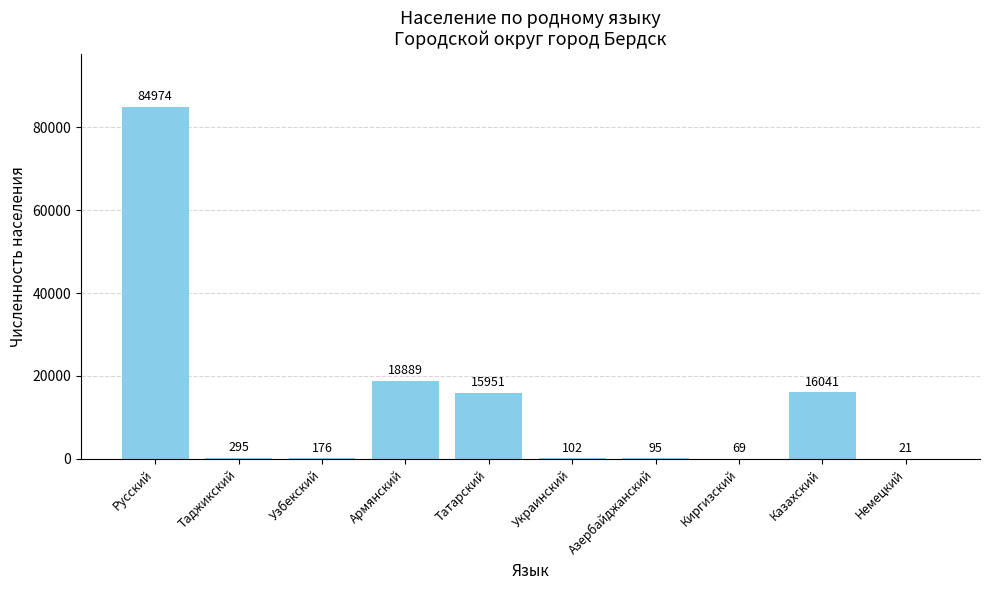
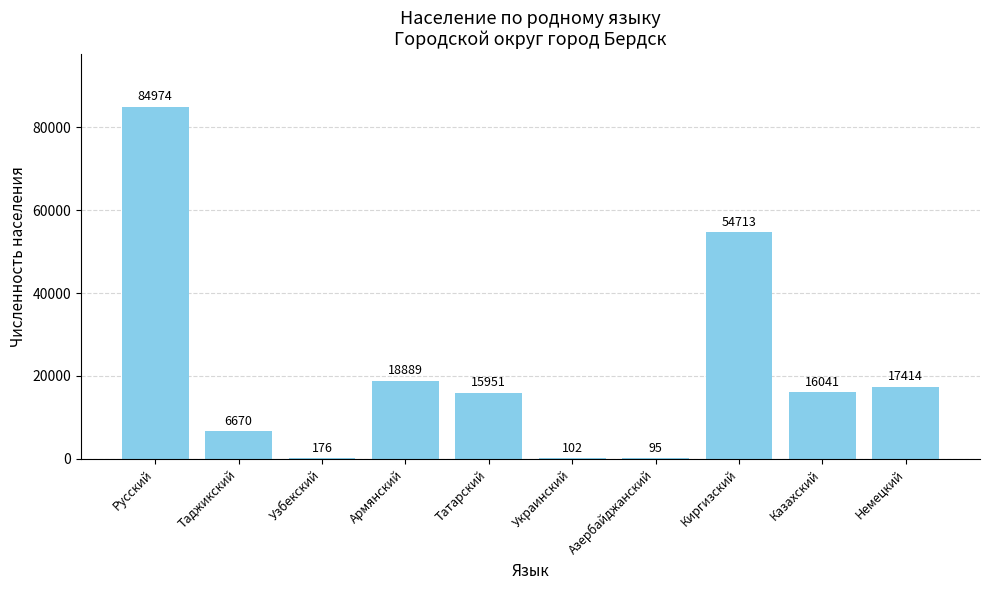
  {
    "Русский": 84974,
-   "Таджикский": 295,
+   "Таджикский": 6670,
    "Узбекский": 176,
    "Армянский": 18889,
    "Татарский": 15951,
    "Украинский": 102,
    "Азербайджанский": 95,
-   "Киргизский": 69,
+   "Киргизский": 54713,
    "Казахский": 16041,
-   "Немецкий": 21
+   "Немецкий": 17414
  }
